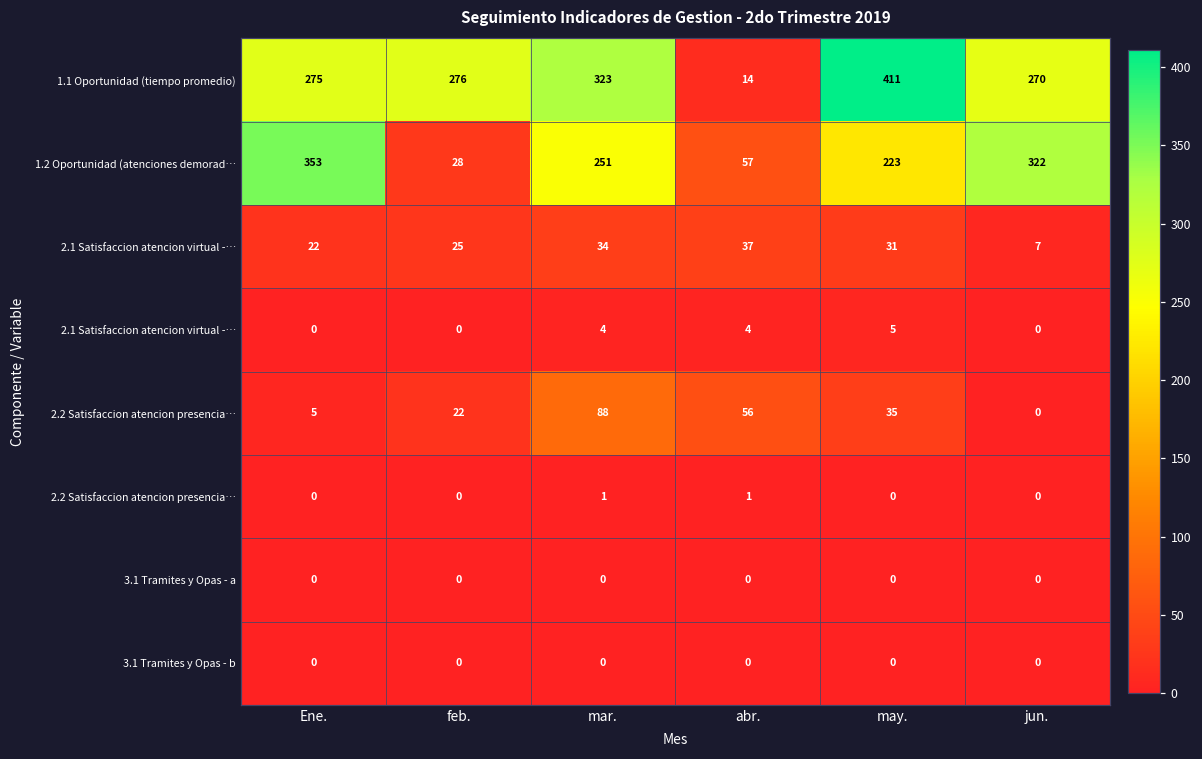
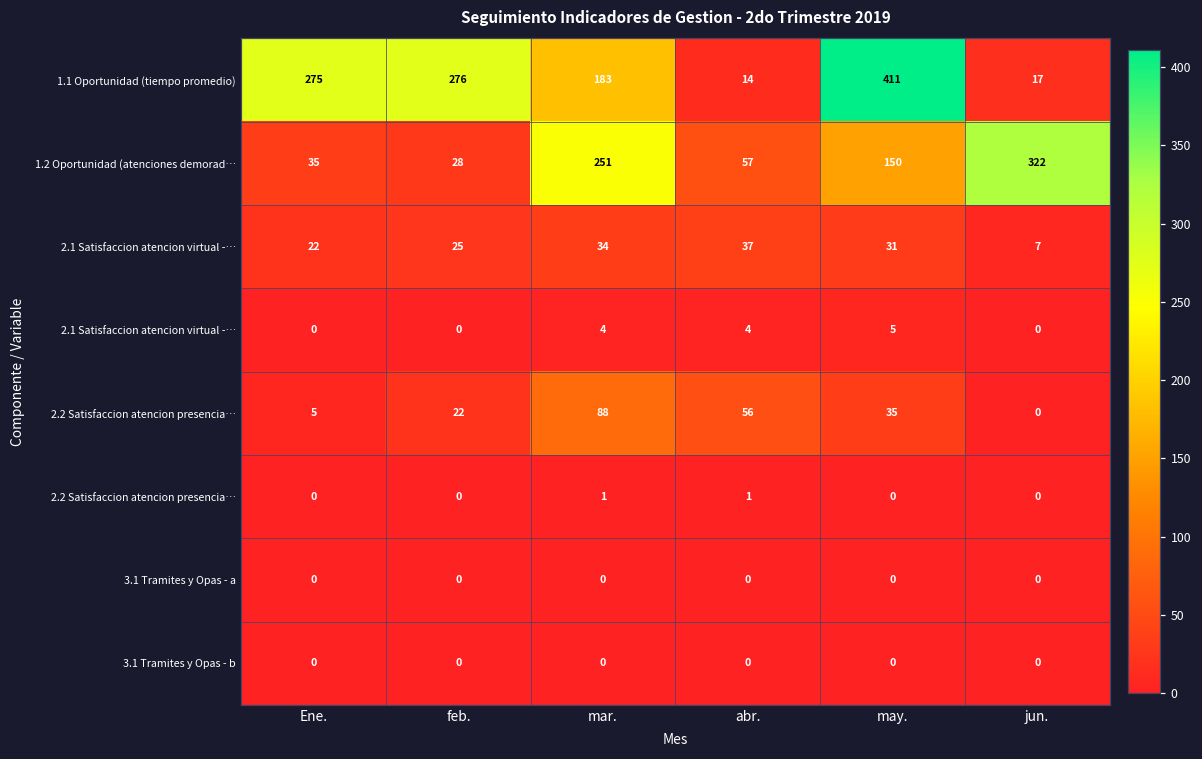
  {
    "1.1 Oportunidad (tiempo promedio)": {
      "Ene.": 275,
      "feb.": 276,
-     "mar.": 323,
+     "mar.": 183,
      "abr.": 14,
      "may.": 411,
-     "jun.": 270
+     "jun.": 17
    },
    "1.2 Oportunidad (atenciones demorad…": {
-     "Ene.": 353,
+     "Ene.": 35,
      "feb.": 28,
      "mar.": 251,
      "abr.": 57,
-     "may.": 223,
+     "may.": 150,
      "jun.": 322
    },
    "3.1 Tramites y Opas - a": {
      "Ene.": 0,
      "feb.": 0,
      "mar.": 0,
      "abr.": 0,
      "may.": 0,
      "jun.": 0
    },
    "3.1 Tramites y Opas - b": {
      "Ene.": 0,
      "feb.": 0,
      "mar.": 0,
      "abr.": 0,
      "may.": 0,
      "jun.": 0
    }
  }
